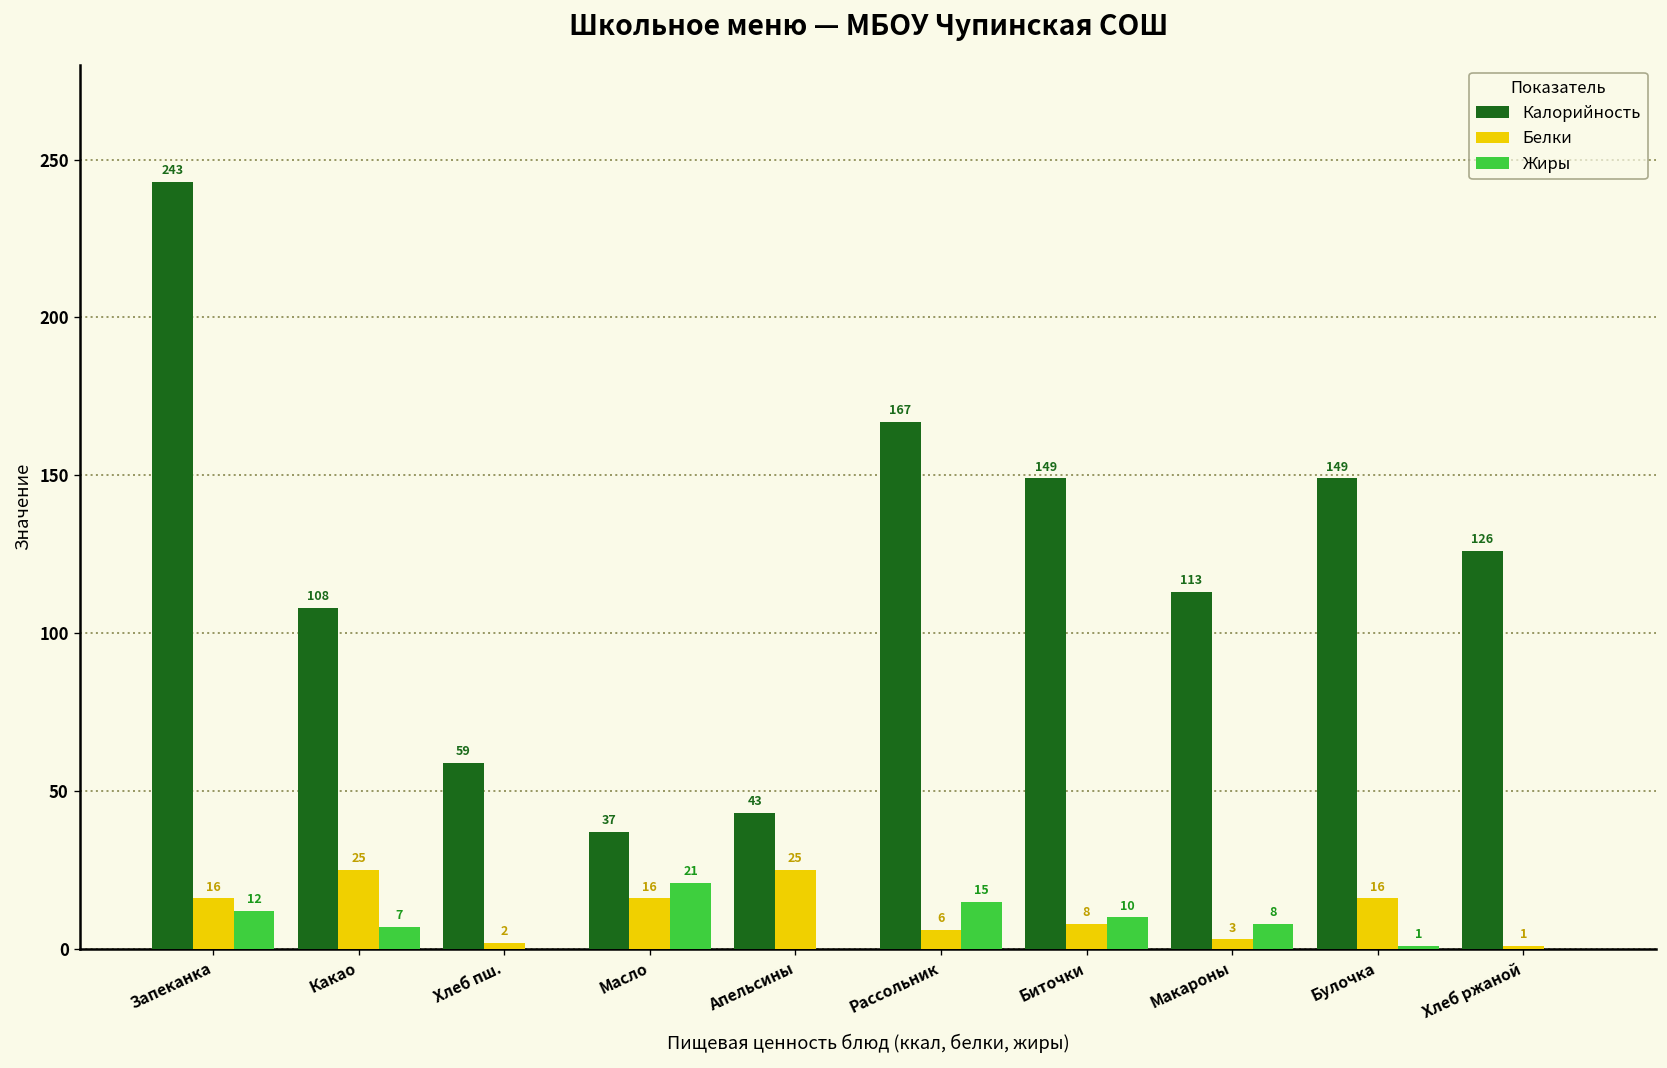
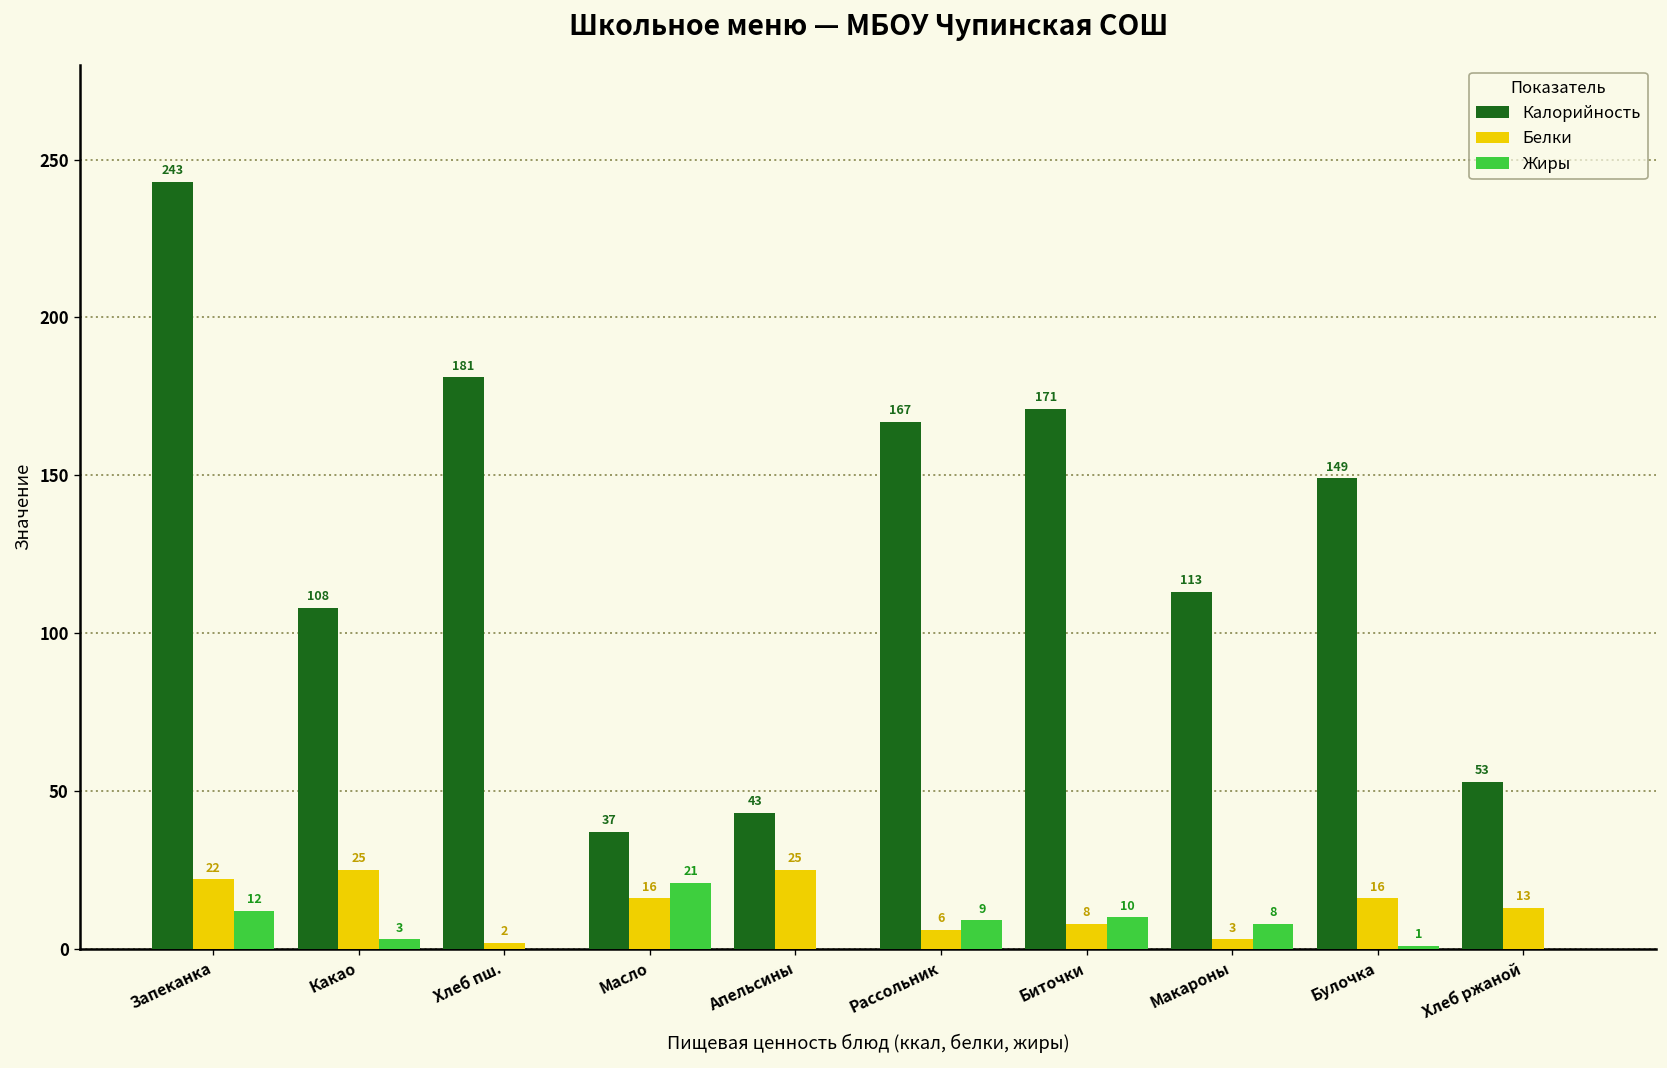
  {
    "Калорийность": {
      "Запеканка": 243,
      "Какао": 108,
-     "Хлеб пш.": 59,
+     "Хлеб пш.": 181,
      "Масло": 37,
      "Апельсины": 43,
      "Рассольник": 167,
-     "Биточки": 149,
+     "Биточки": 171,
      "Макароны": 113,
      "Булочка": 149,
-     "Хлеб ржаной": 126
+     "Хлеб ржаной": 53
    },
    "Белки": {
-     "Запеканка": 16,
+     "Запеканка": 22,
      "Какао": 25,
      "Хлеб пш.": 2,
      "Масло": 16,
      "Апельсины": 25,
      "Рассольник": 6,
      "Биточки": 8,
      "Макароны": 3,
      "Булочка": 16,
-     "Хлеб ржаной": 1
+     "Хлеб ржаной": 13
    },
    "Жиры": {
      "Запеканка": 12,
-     "Какао": 7,
+     "Какао": 3,
      "Масло": 21,
-     "Рассольник": 15,
+     "Рассольник": 9,
      "Биточки": 10,
      "Макароны": 8,
      "Булочка": 1
    }
  }
